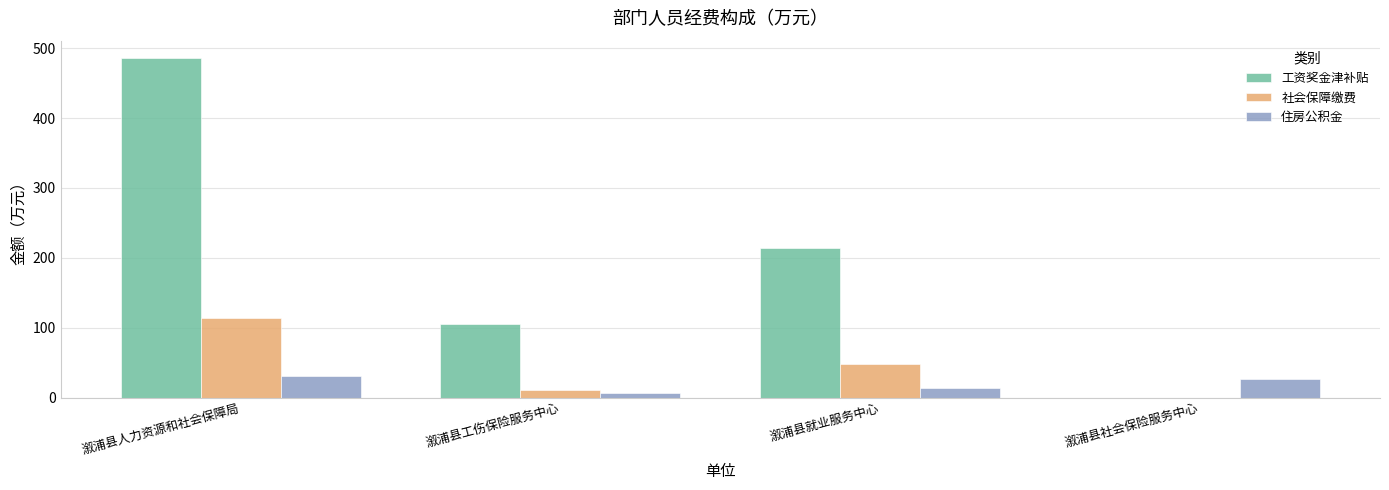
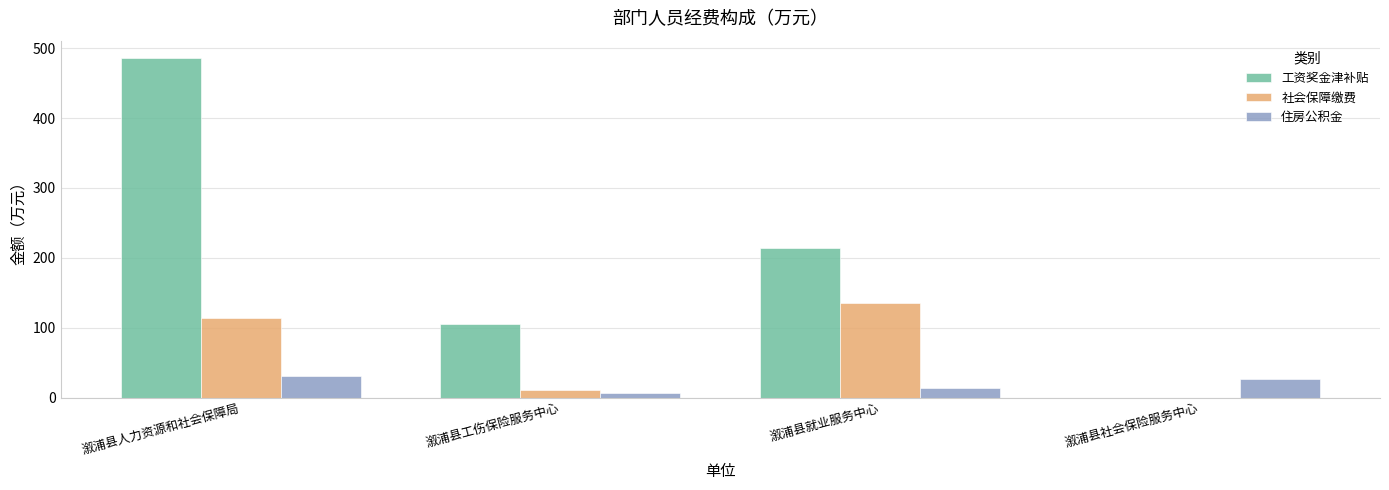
  {
    "社会保障缴费": {
      "溆浦县人力资源和社会保障局": 110,
      "溆浦县工伤保险服务中心": 10,
-     "溆浦县就业服务中心": 50,
+     "溆浦县就业服务中心": 140,
      "溆浦县社会保险服务中心": 0
    }
  }
